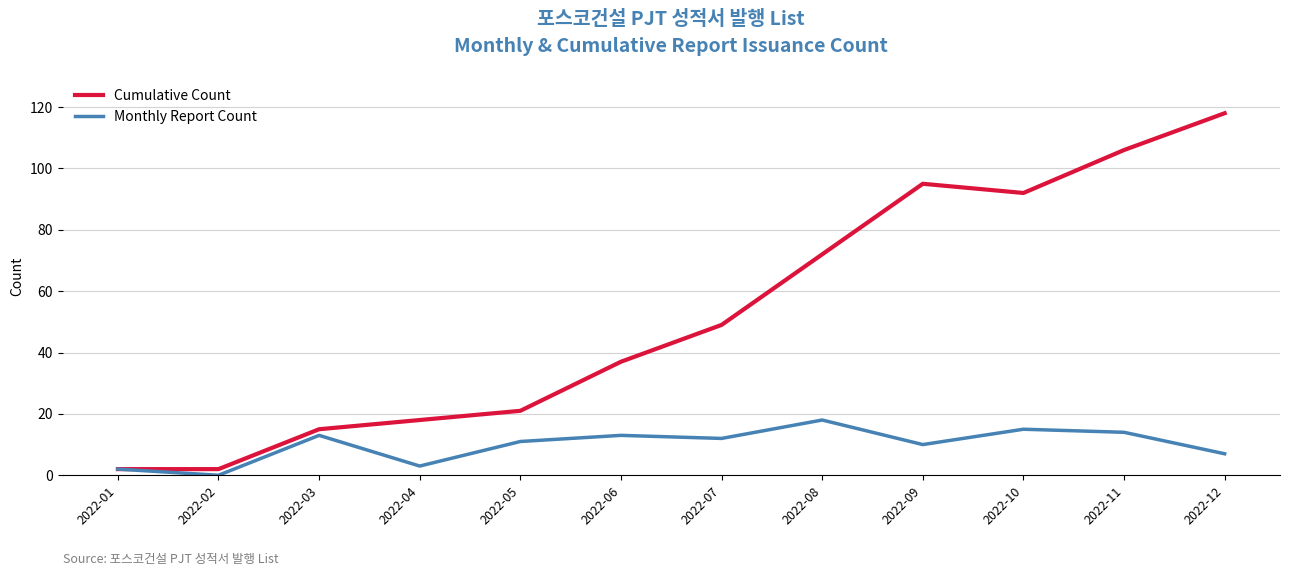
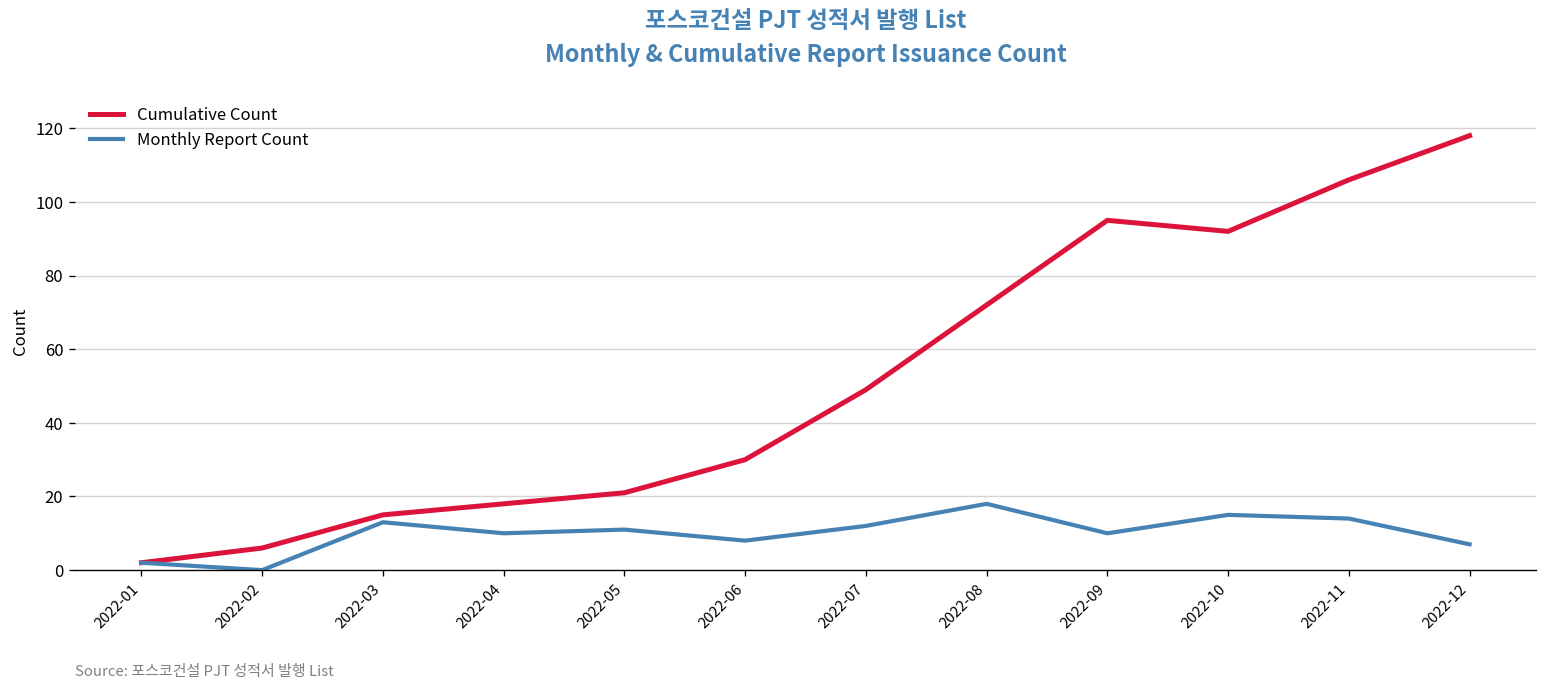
  {
    "Cumulative Count": {
-     "2022-02": 2,
+     "2022-02": 6,
      "2022-03": 15,
      "2022-04": 18,
      "2022-05": 21,
-     "2022-06": 37,
+     "2022-06": 30,
      "2022-07": 49,
      "2022-08": 72,
      "2022-09": 95,
      "2022-10": 92,
      "2022-11": 106,
      "2022-12": 118
    },
    "Monthly Report Count": {
      "2022-02": 0,
      "2022-03": 13,
-     "2022-04": 3,
+     "2022-04": 10,
      "2022-05": 11,
-     "2022-06": 13,
+     "2022-06": 8,
      "2022-07": 12,
      "2022-08": 18,
      "2022-09": 10,
      "2022-10": 15,
      "2022-11": 14,
      "2022-12": 7
    }
  }
